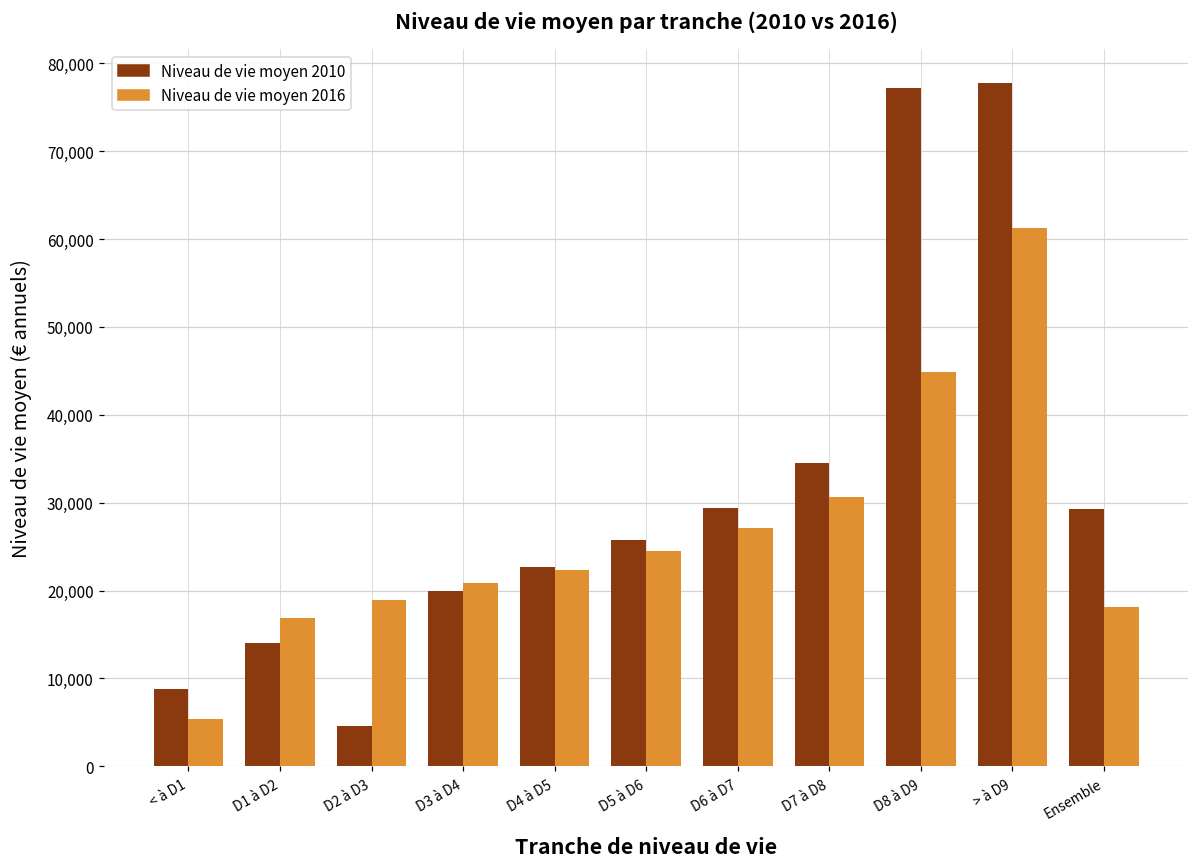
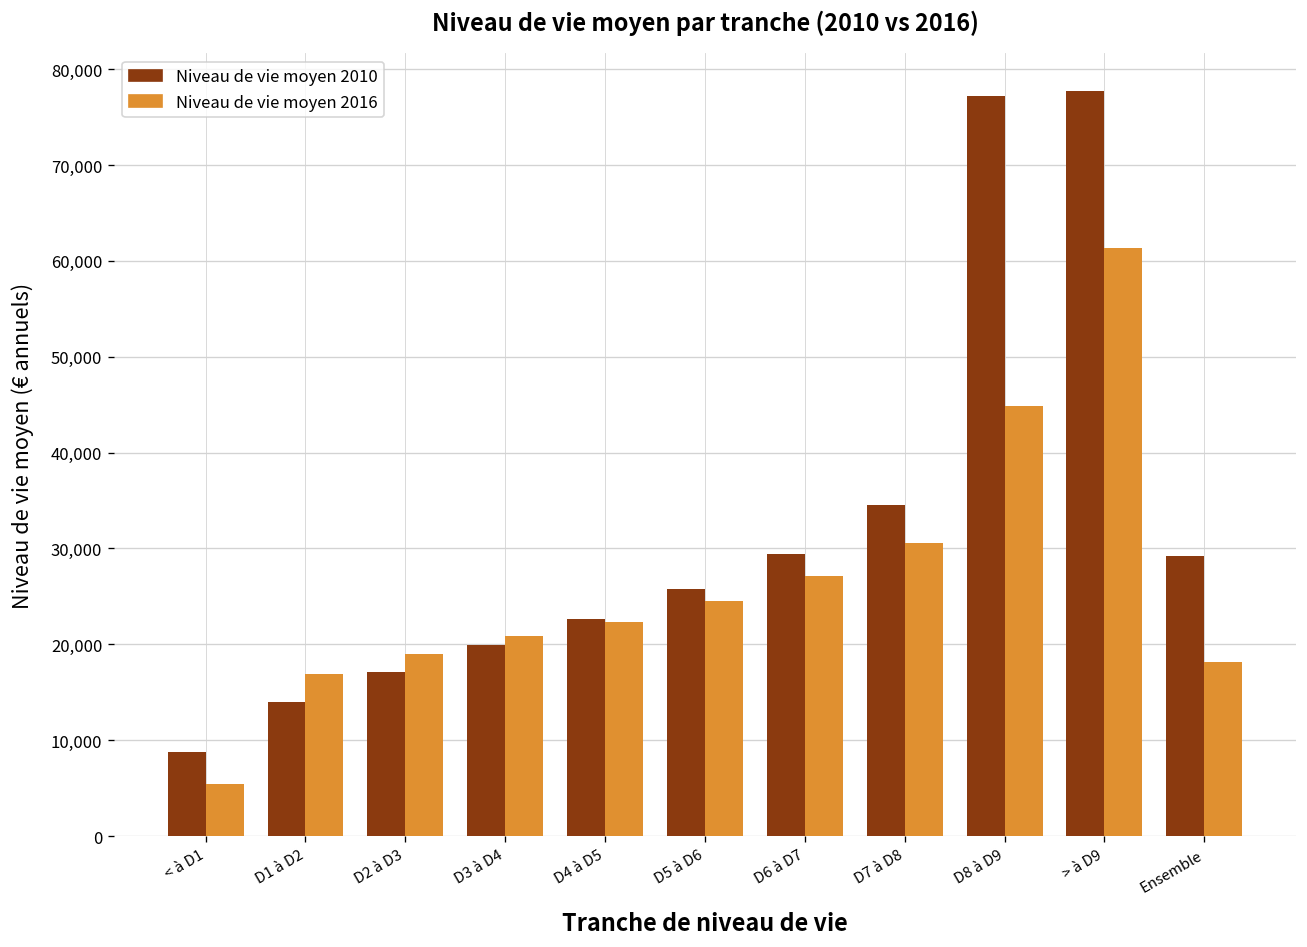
  {
    "Niveau de vie moyen 2010": {
      "< à D1": "9,000",
      "D1 à D2": "14,000",
-     "D2 à D3": "5,000",
+     "D2 à D3": "17,000",
      "D3 à D4": "20,000",
      "D4 à D5": "23,000",
      "D5 à D6": "26,000",
      "D6 à D7": "29,000",
      "D7 à D8": "34,000",
      "D8 à D9": "77,000",
      "> à D9": "78,000",
      "Ensemble": "29,000"
    },
    "Niveau de vie moyen 2016": {
      "< à D1": "5,000",
      "D1 à D2": "17,000",
      "D2 à D3": "19,000",
      "D3 à D4": "21,000",
      "D4 à D5": "22,000",
      "D5 à D6": "24,000",
      "D6 à D7": "27,000",
      "D7 à D8": "31,000",
      "D8 à D9": "45,000",
      "> à D9": "61,000",
      "Ensemble": "18,000"
    }
  }
